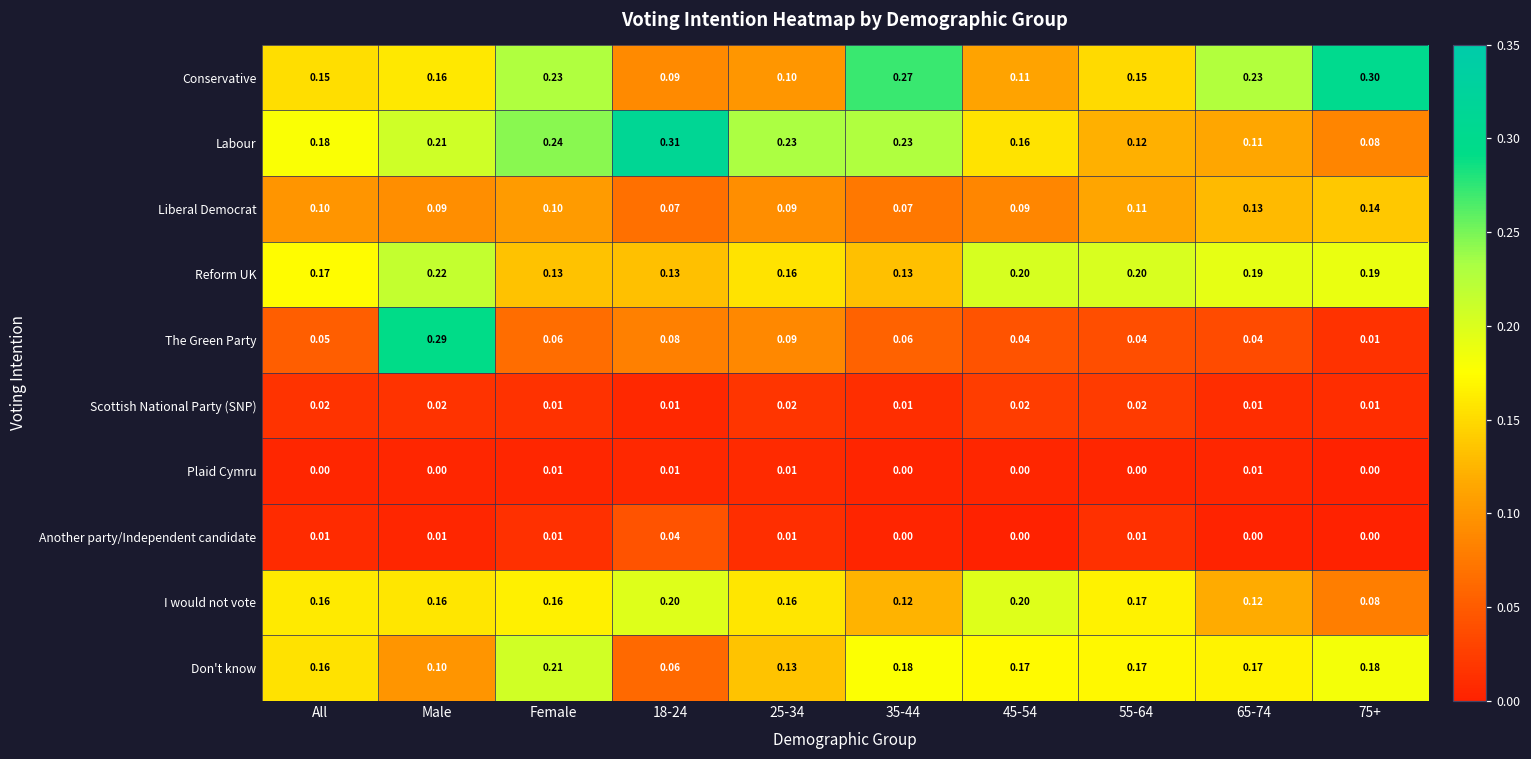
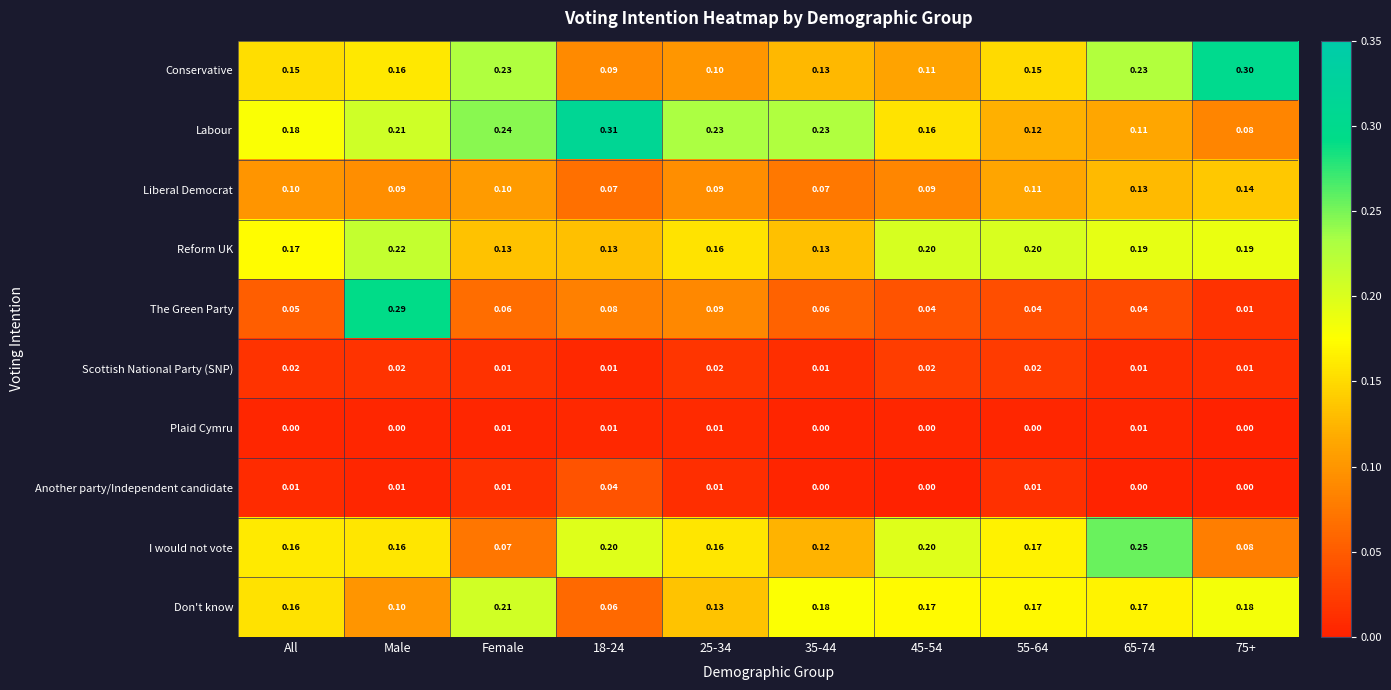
  {
    "Conservative": {
      "All": 0.15,
      "Male": 0.16,
      "Female": 0.23,
      "18-24": 0.09,
      "25-34": 0.10,
-     "35-44": 0.27,
+     "35-44": 0.13,
      "45-54": 0.11,
      "55-64": 0.15,
      "65-74": 0.23,
      "75+": 0.30
    },
    "Labour": {
      "All": 0.18,
      "Male": 0.21,
      "Female": 0.24,
      "18-24": 0.31,
      "25-34": 0.23,
      "35-44": 0.23,
      "45-54": 0.16,
      "55-64": 0.12,
      "65-74": 0.11,
      "75+": 0.08
    },
    "Liberal Democrat": {
      "All": 0.10,
      "Male": 0.09,
      "Female": 0.10,
      "18-24": 0.07,
      "25-34": 0.09,
      "35-44": 0.07,
      "45-54": 0.09,
      "55-64": 0.11,
      "65-74": 0.13,
      "75+": 0.14
    },
    "Reform UK": {
      "All": 0.17,
      "Male": 0.22,
      "Female": 0.13,
      "18-24": 0.13,
      "25-34": 0.16,
      "35-44": 0.13,
      "45-54": 0.20,
      "55-64": 0.20,
      "65-74": 0.19,
      "75+": 0.19
    },
    "The Green Party": {
      "All": 0.05,
      "Male": 0.29,
      "Female": 0.06,
      "18-24": 0.08,
      "25-34": 0.09,
      "35-44": 0.06,
      "45-54": 0.04,
      "55-64": 0.04,
      "65-74": 0.04,
      "75+": 0.01
    },
    "Scottish National Party (SNP)": {
      "All": 0.02,
      "Male": 0.02,
      "Female": 0.01,
      "18-24": 0.01,
      "25-34": 0.02,
      "35-44": 0.01,
      "45-54": 0.02,
      "55-64": 0.02,
      "65-74": 0.01,
      "75+": 0.01
    },
    "Plaid Cymru": {
      "All": 0.00,
      "Male": 0.00,
      "Female": 0.01,
      "18-24": 0.01,
      "25-34": 0.01,
      "35-44": 0.00,
      "45-54": 0.00,
      "55-64": 0.00,
      "65-74": 0.01,
      "75+": 0.00
    },
    "Another party/Independent candidate": {
      "All": 0.01,
      "Male": 0.01,
      "Female": 0.01,
      "18-24": 0.04,
      "25-34": 0.01,
      "35-44": 0.00,
      "45-54": 0.00,
      "55-64": 0.01,
      "65-74": 0.00,
      "75+": 0.00
    },
    "I would not vote": {
      "All": 0.16,
      "Male": 0.16,
-     "Female": 0.16,
+     "Female": 0.07,
      "18-24": 0.20,
      "25-34": 0.16,
      "35-44": 0.12,
      "45-54": 0.20,
      "55-64": 0.17,
-     "65-74": 0.12,
+     "65-74": 0.25,
      "75+": 0.08
    },
    "Don't know": {
      "All": 0.16,
      "Male": 0.10,
      "Female": 0.21,
      "18-24": 0.06,
      "25-34": 0.13,
      "35-44": 0.18,
      "45-54": 0.17,
      "55-64": 0.17,
      "65-74": 0.17,
      "75+": 0.18
    }
  }
